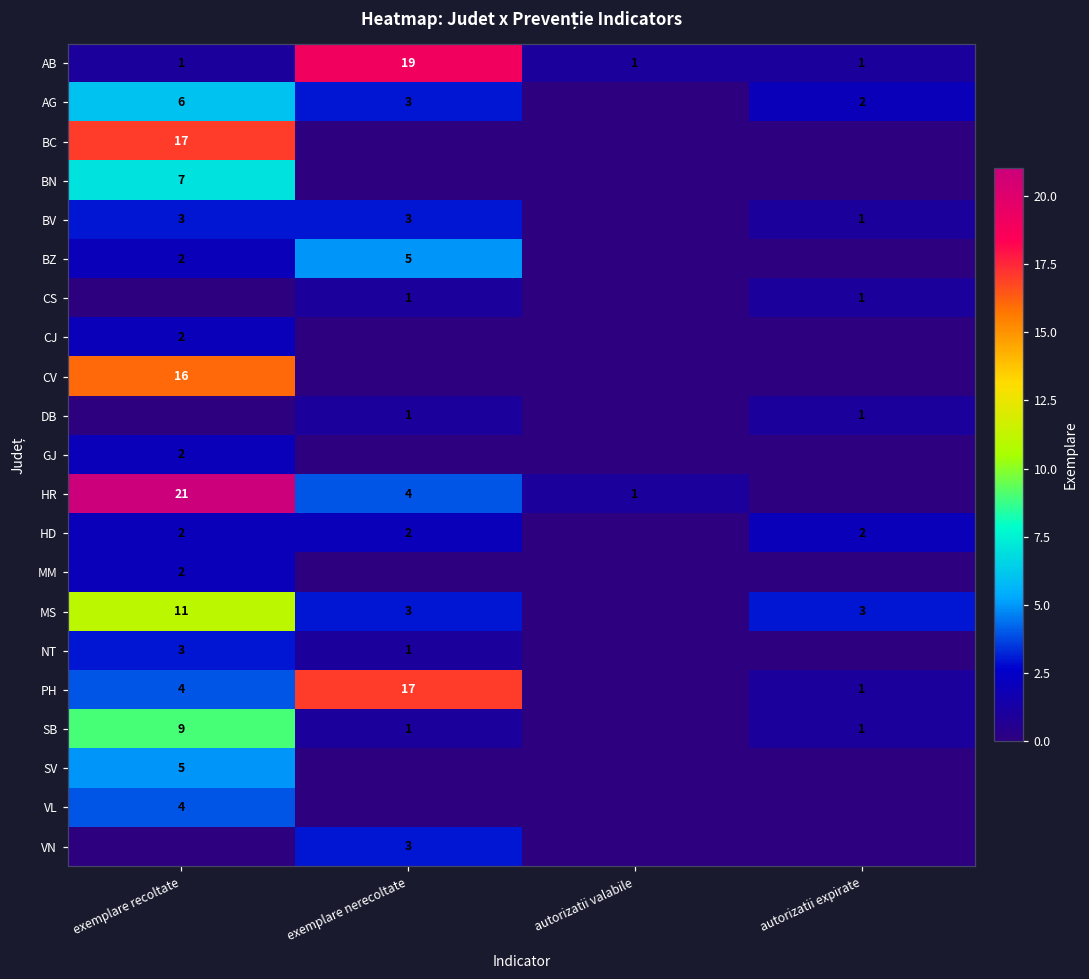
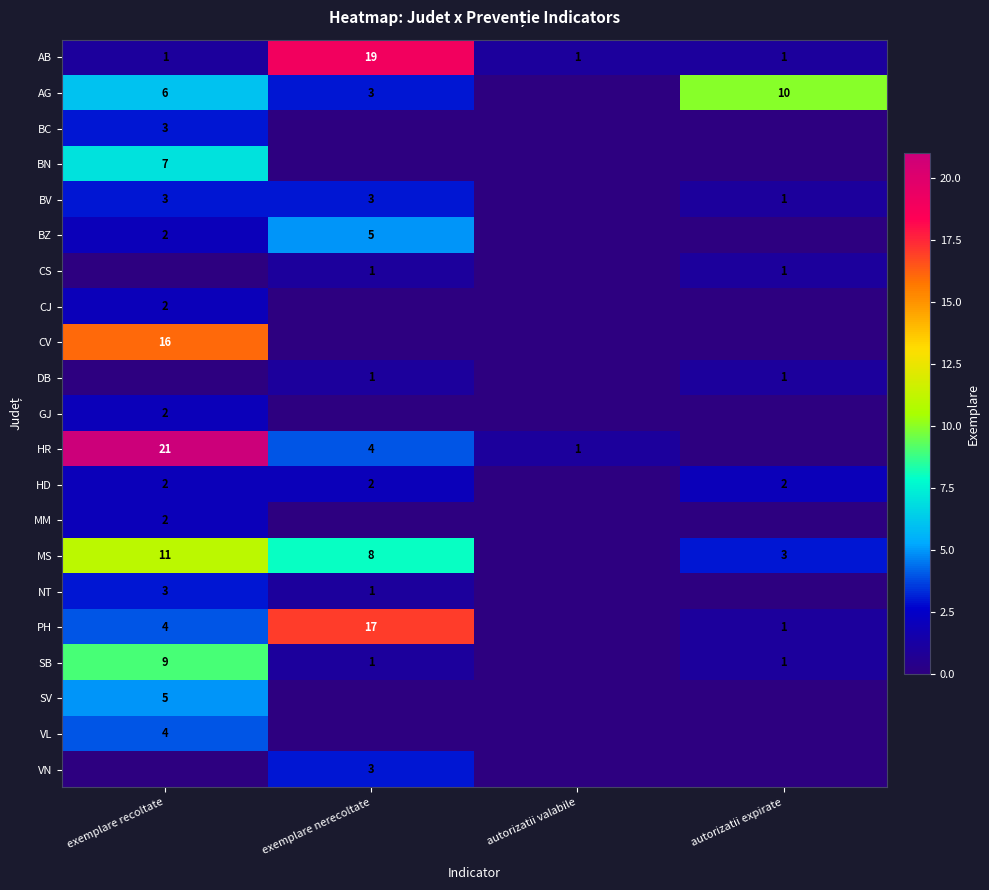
  {
    "AB": {
      "exemplare recoltate": 1,
      "exemplare nerecoltate": 19,
      "autorizatii valabile": 1,
      "autorizatii expirate": 1
    },
    "AG": {
      "exemplare recoltate": 6,
      "exemplare nerecoltate": 3,
-     "autorizatii expirate": 2
+     "autorizatii expirate": 10
    },
    "BC": {
-     "exemplare recoltate": 17
+     "exemplare recoltate": 3
    },
    "BN": {
      "exemplare recoltate": 7
    },
    "BV": {
      "exemplare recoltate": 3,
      "exemplare nerecoltate": 3,
      "autorizatii expirate": 1
    },
    "BZ": {
      "exemplare recoltate": 2,
      "exemplare nerecoltate": 5
    },
    "CS": {
      "exemplare nerecoltate": 1,
      "autorizatii expirate": 1
    },
    "CJ": {
      "exemplare recoltate": 2
    },
    "CV": {
      "exemplare recoltate": 16
    },
    "DB": {
      "exemplare nerecoltate": 1,
      "autorizatii expirate": 1
    },
    "GJ": {
      "exemplare recoltate": 2
    },
    "HR": {
      "exemplare recoltate": 21,
      "exemplare nerecoltate": 4,
      "autorizatii valabile": 1
    },
    "HD": {
      "exemplare recoltate": 2,
      "exemplare nerecoltate": 2,
      "autorizatii expirate": 2
    },
    "MM": {
      "exemplare recoltate": 2
    },
    "MS": {
      "exemplare recoltate": 11,
-     "exemplare nerecoltate": 3,
+     "exemplare nerecoltate": 8,
      "autorizatii expirate": 3
    },
    "NT": {
      "exemplare recoltate": 3,
      "exemplare nerecoltate": 1
    },
    "PH": {
      "exemplare recoltate": 4,
      "exemplare nerecoltate": 17,
      "autorizatii expirate": 1
    },
    "SB": {
      "exemplare recoltate": 9,
      "exemplare nerecoltate": 1,
      "autorizatii expirate": 1
    },
    "SV": {
      "exemplare recoltate": 5
    },
    "VL": {
      "exemplare recoltate": 4
    },
    "VN": {
      "exemplare nerecoltate": 3
    }
  }
